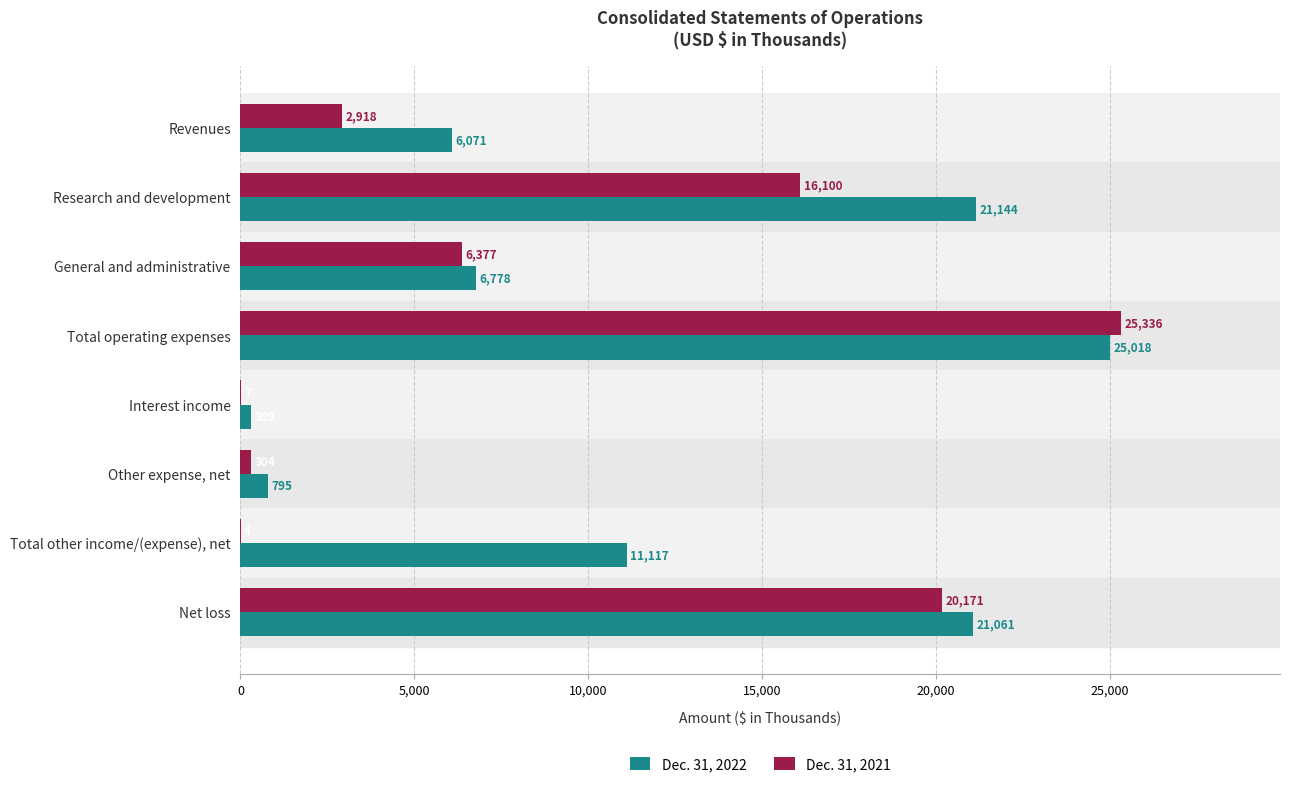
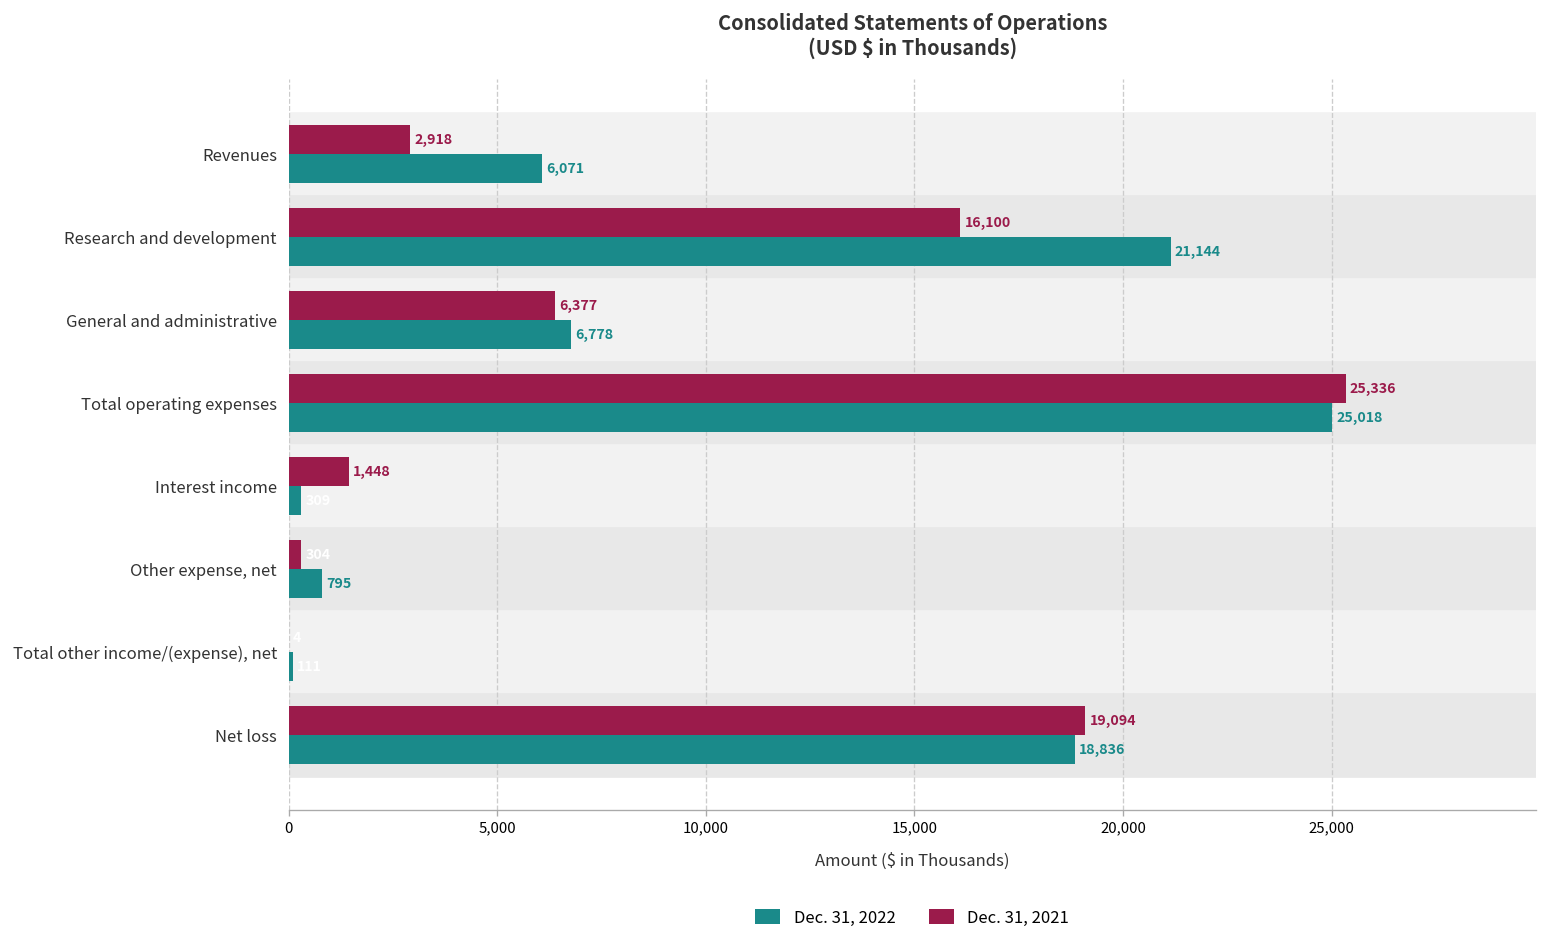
  {
    "Dec. 31, 2022": {
      "Revenues": "6,071",
      "Research and development": "21,144",
      "General and administrative": "6,778",
      "Total operating expenses": "25,018",
      "Other expense, net": "795",
-     "Total other income/(expense), net": "11,100",
-     "Net loss": "21,061"
+     "Total other income/(expense), net": "100",
+     "Net loss": "18,836"
    },
    "Dec. 31, 2021": {
      "Revenues": "2,918",
      "Research and development": "16,100",
      "General and administrative": "6,377",
      "Total operating expenses": "25,336",
-     "Interest income": "0",
-     "Net loss": "20,171"
+     "Interest income": "1,400",
+     "Net loss": "19,094"
    }
  }
